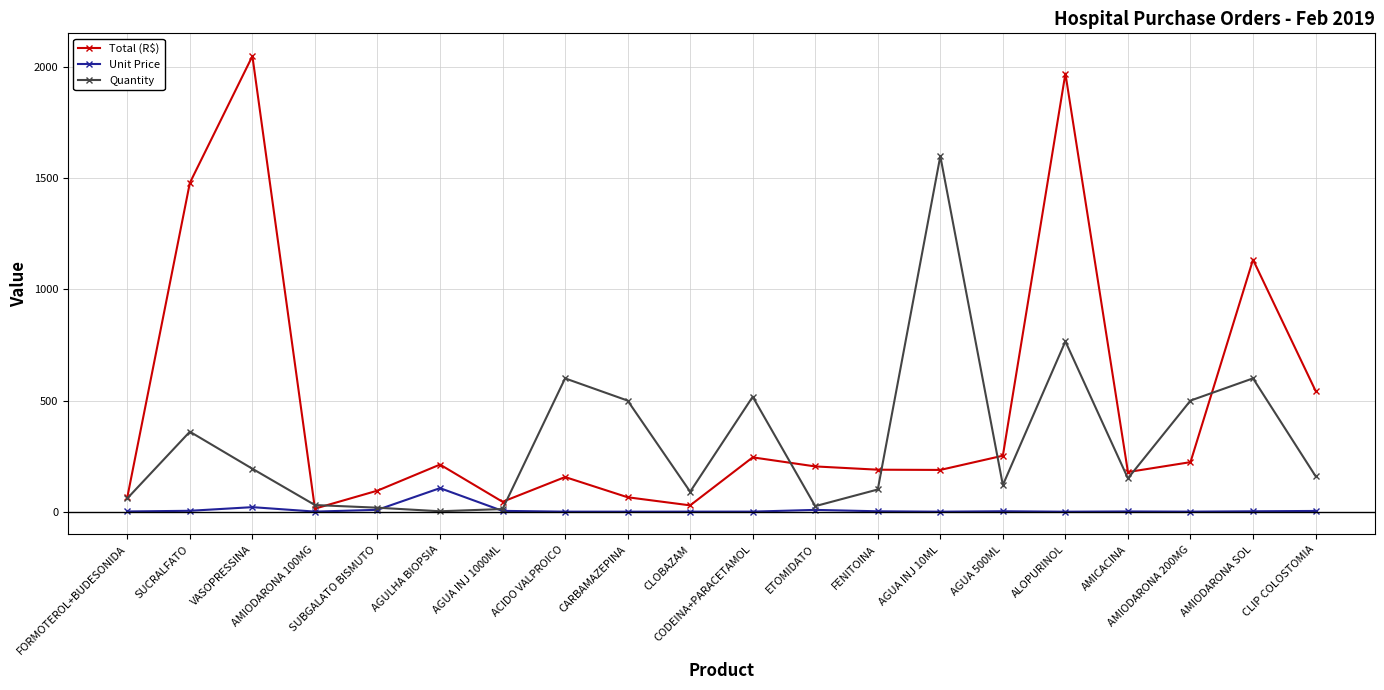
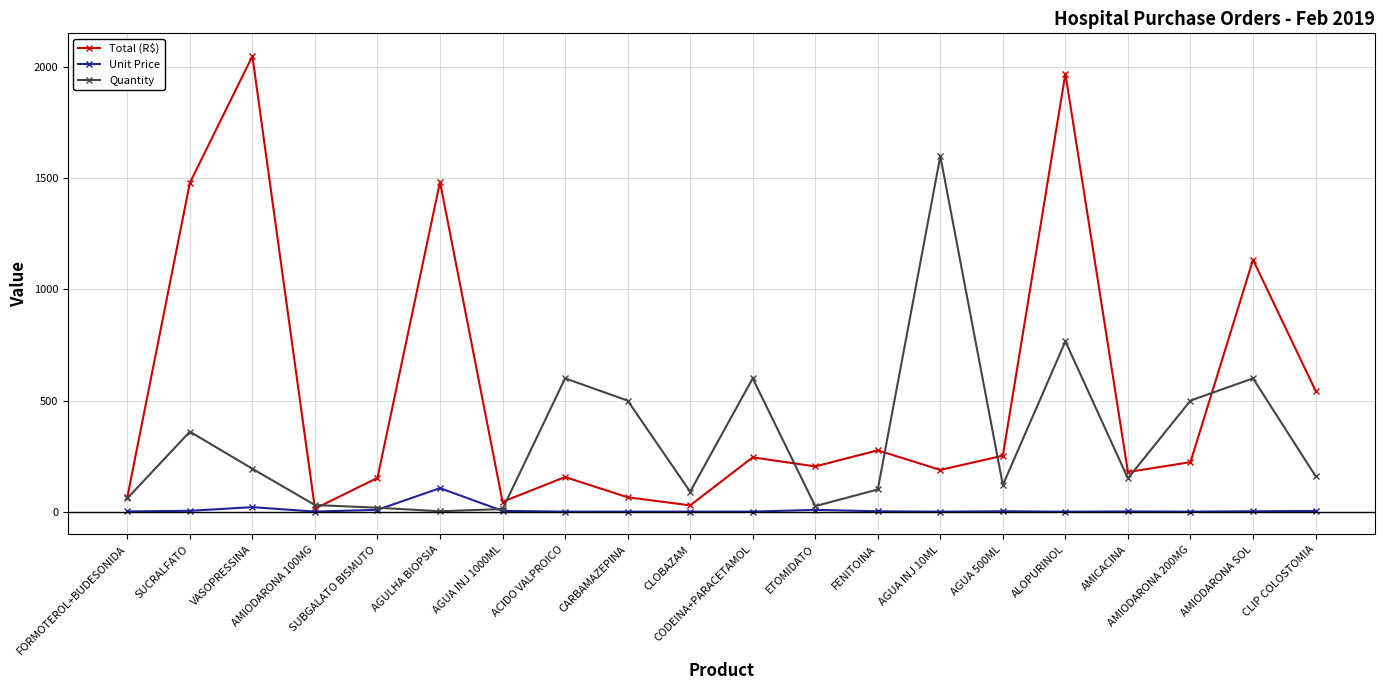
  {
    "Total (R$)": {
      "SUCRALFATO": 1480,
      "VASOPRESSINA": 2050,
      "AMIODARONA 100MG": 10,
-     "SUBGALATO BISMUTO": 90,
-     "AGULHA BIOPSIA": 210,
+     "SUBGALATO BISMUTO": 150,
+     "AGULHA BIOPSIA": 1480,
      "AGUA INJ 1000ML": 40,
      "ACIDO VALPROICO": 160,
      "CARBAMAZEPINA": 70,
      "CLOBAZAM": 30,
      "CODEINA+PARACETAMOL": 240,
      "ETOMIDATO": 200,
-     "FENITOINA": 190,
+     "FENITOINA": 280,
      "AGUA INJ 10ML": 190,
      "AGUA 500ML": 250,
      "ALOPURINOL": 1970,
      "AMICACINA": 180,
      "AMIODARONA 200MG": 220,
      "AMIODARONA SOL": 1130,
      "CLIP COLOSTOMIA": 540
    },
    "Unit Price": {
      "FORMOTEROL+BUDESONIDA": 0,
      "SUCRALFATO": 0,
      "VASOPRESSINA": 20,
      "AMIODARONA 100MG": 0,
      "AGULHA BIOPSIA": 110,
      "ACIDO VALPROICO": 0,
      "CARBAMAZEPINA": 0,
      "CLOBAZAM": 0,
      "CODEINA+PARACETAMOL": 0,
      "ETOMIDATO": 10,
      "FENITOINA": 0,
      "AGUA INJ 10ML": 0,
      "AGUA 500ML": 0,
      "ALOPURINOL": 0,
      "AMICACINA": 0,
      "AMIODARONA 200MG": 0,
      "AMIODARONA SOL": 0,
      "CLIP COLOSTOMIA": 0
    },
    "Quantity": {
      "SUCRALFATO": 360,
      "VASOPRESSINA": 190,
      "AMIODARONA 100MG": 30,
      "AGULHA BIOPSIA": 0,
      "ACIDO VALPROICO": 600,
      "CARBAMAZEPINA": 500,
      "CLOBAZAM": 90,
-     "CODEINA+PARACETAMOL": 520,
+     "CODEINA+PARACETAMOL": 600,
      "ETOMIDATO": 30,
      "FENITOINA": 100,
      "AGUA INJ 10ML": 1600,
      "AGUA 500ML": 120,
      "ALOPURINOL": 770,
      "AMICACINA": 150,
      "AMIODARONA 200MG": 500,
      "AMIODARONA SOL": 600,
      "CLIP COLOSTOMIA": 160
    }
  }
